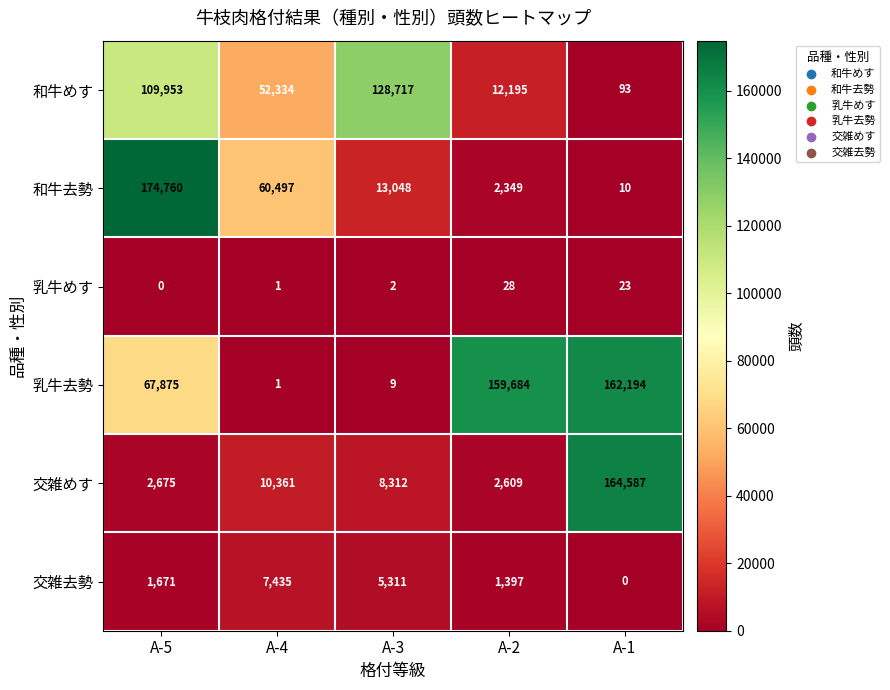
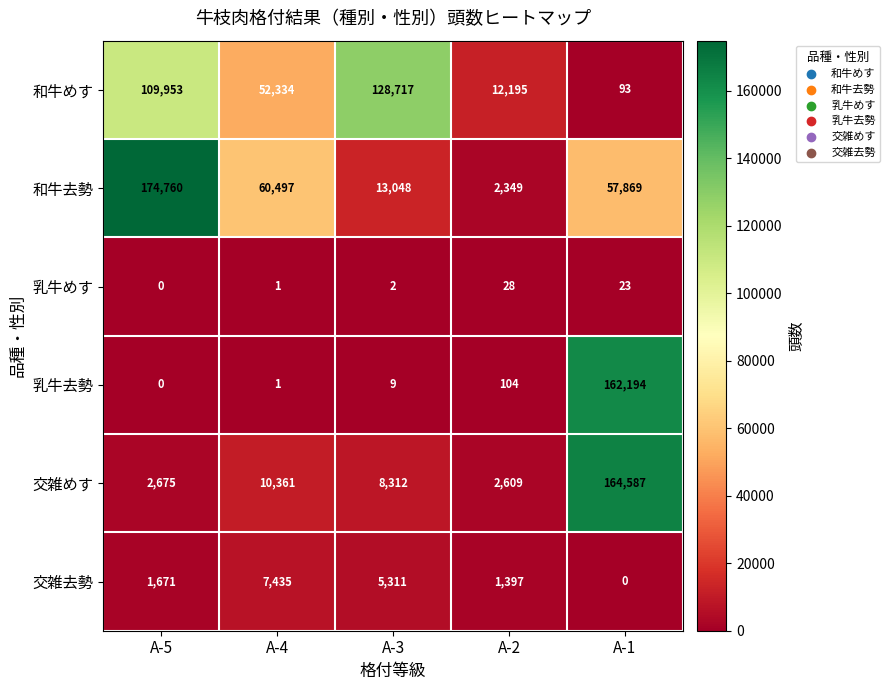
  {
    "和牛めす": {
      "A-5": "109,953",
      "A-4": "52,334",
      "A-3": "128,717",
      "A-2": "12,195",
      "A-1": "93"
    },
    "和牛去勢": {
      "A-5": "174,760",
      "A-4": "60,497",
      "A-3": "13,048",
      "A-2": "2,349",
-     "A-1": "10"
+     "A-1": "57,869"
    },
    "乳牛めす": {
      "A-5": "0",
      "A-4": "1",
      "A-3": "2",
      "A-2": "28",
      "A-1": "23"
    },
    "乳牛去勢": {
-     "A-5": "67,875",
+     "A-5": "0",
      "A-4": "1",
      "A-3": "9",
-     "A-2": "159,684",
+     "A-2": "104",
      "A-1": "162,194"
    },
    "交雑めす": {
      "A-5": "2,675",
      "A-4": "10,361",
      "A-3": "8,312",
      "A-2": "2,609",
      "A-1": "164,587"
    },
    "交雑去勢": {
      "A-5": "1,671",
      "A-4": "7,435",
      "A-3": "5,311",
      "A-2": "1,397",
      "A-1": "0"
    }
  }
